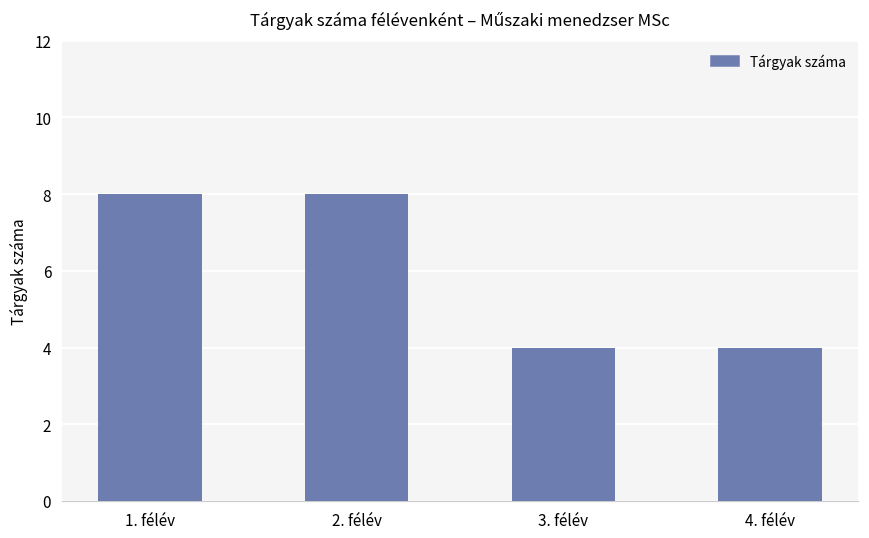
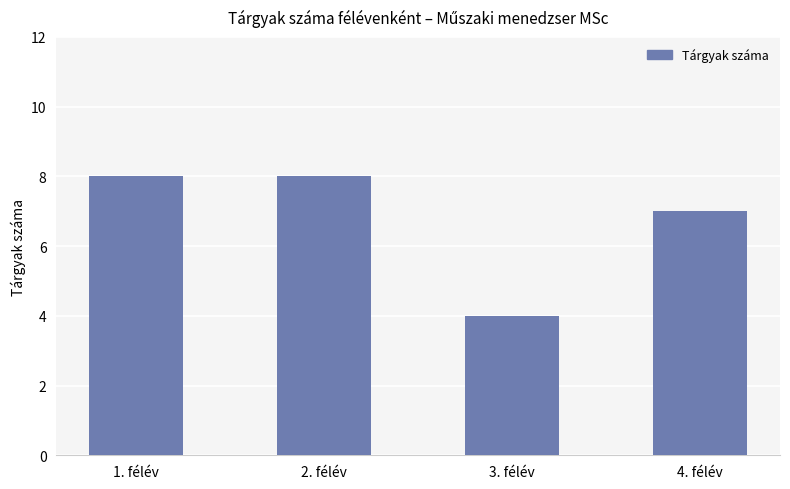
  {
    "1. félév": 8,
    "2. félév": 8,
    "3. félév": 4,
-   "4. félév": 4
+   "4. félév": 7
  }
